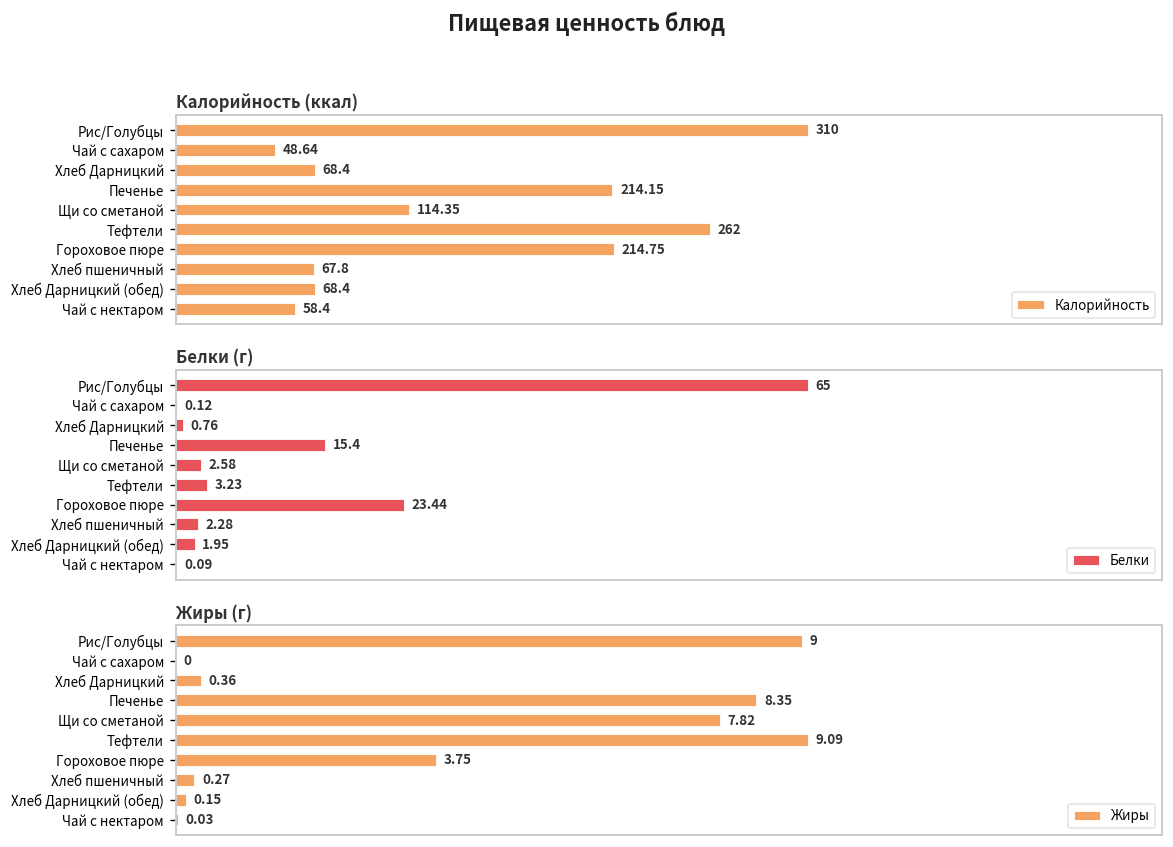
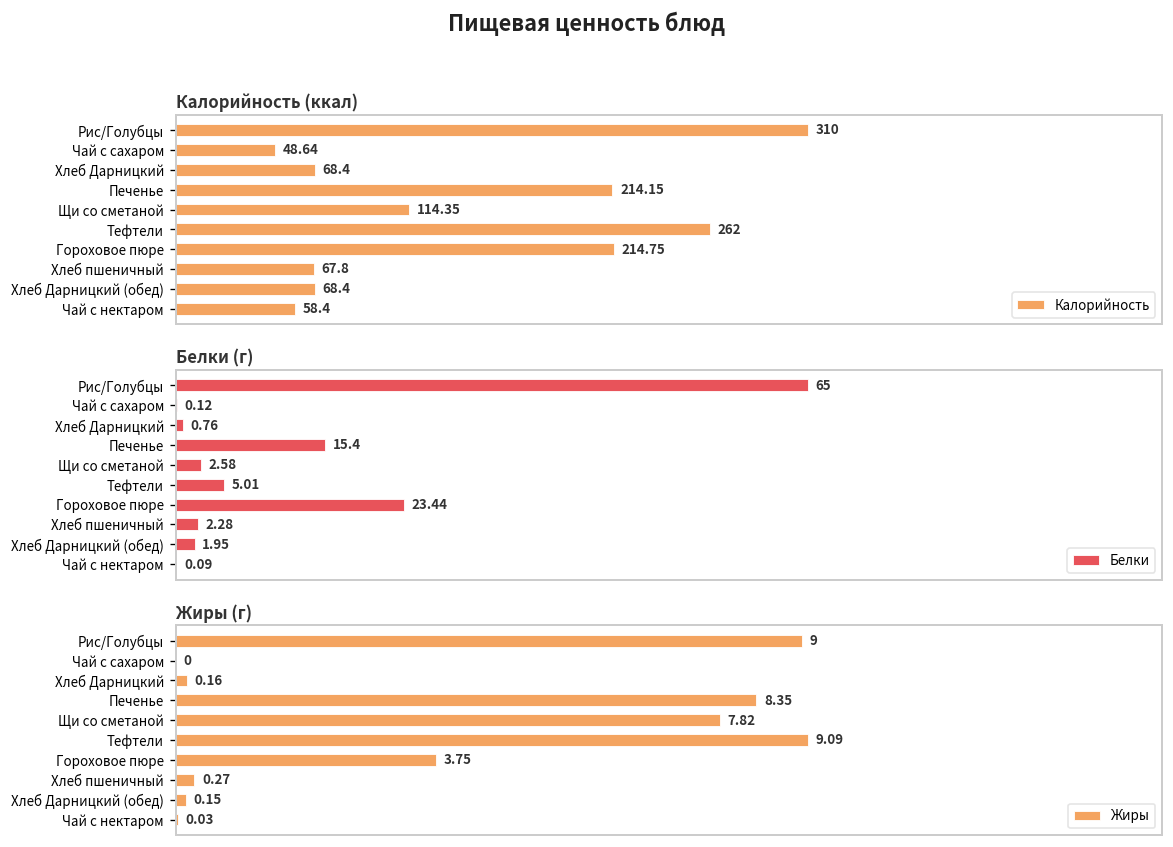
  {
    "Калорийность (ккал)": {
      "Рис/Голубцы": 310,
      "Чай с сахаром": 48.64,
      "Хлеб Дарницкий": 68.4,
      "Печенье": 214.15,
      "Щи со сметаной": 114.35,
      "Тефтели": 262,
      "Гороховое пюре": 214.75,
      "Хлеб пшеничный": 67.8,
      "Хлеб Дарницкий (обед)": 68.4,
      "Чай с нектаром": 58.4
    },
    "Белки (г)": {
      "Рис/Голубцы": 65,
      "Чай с сахаром": 0.12,
      "Хлеб Дарницкий": 0.76,
      "Печенье": 15.4,
      "Щи со сметаной": 2.58,
-     "Тефтели": 3.23,
+     "Тефтели": 5.01,
      "Гороховое пюре": 23.44,
      "Хлеб пшеничный": 2.28,
      "Хлеб Дарницкий (обед)": 1.95,
      "Чай с нектаром": 0.09
    },
    "Жиры (г)": {
      "Рис/Голубцы": 9,
      "Чай с сахаром": 0,
-     "Хлеб Дарницкий": 0.36,
+     "Хлеб Дарницкий": 0.16,
      "Печенье": 8.35,
      "Щи со сметаной": 7.82,
      "Тефтели": 9.09,
      "Гороховое пюре": 3.75,
      "Хлеб пшеничный": 0.27,
      "Хлеб Дарницкий (обед)": 0.15,
      "Чай с нектаром": 0.03
    }
  }
